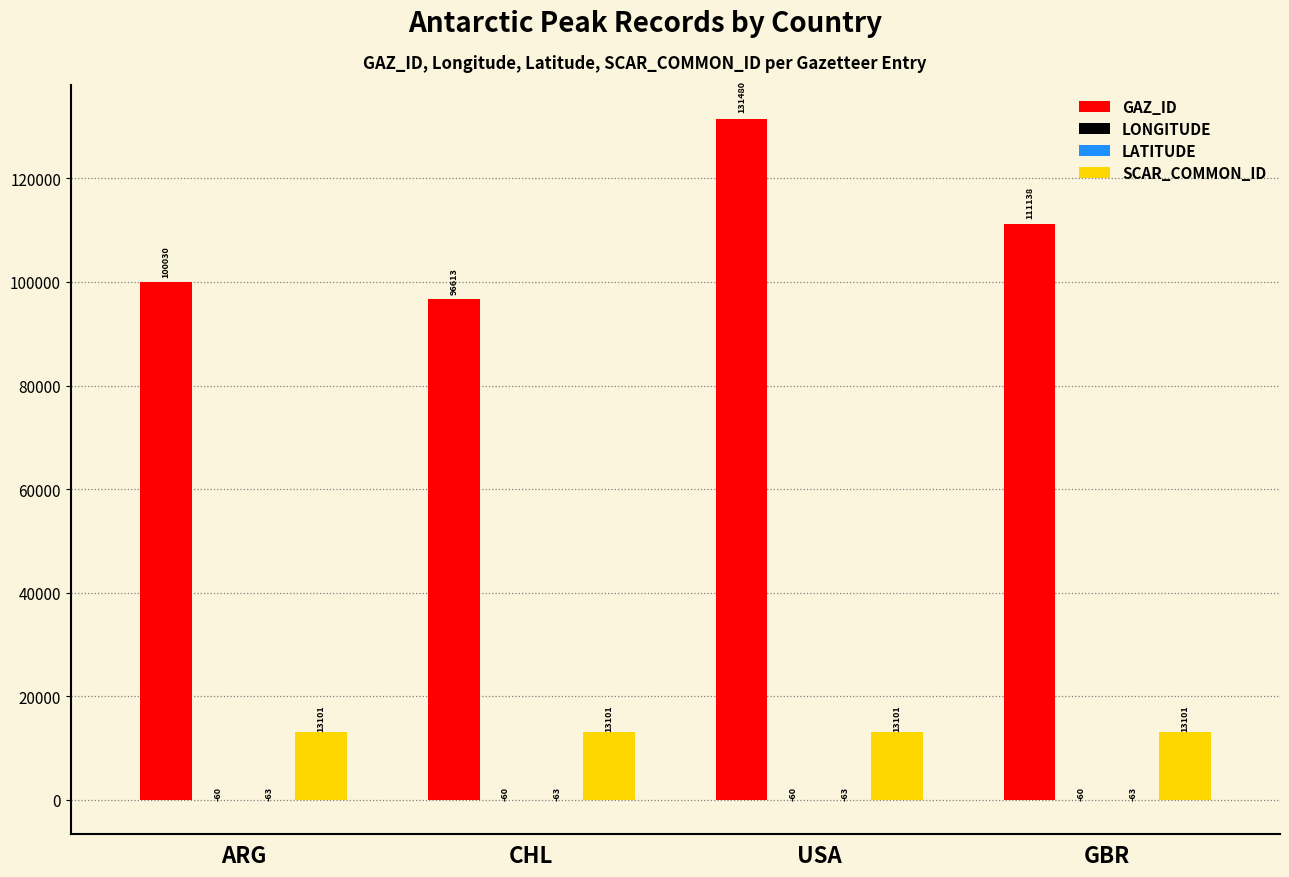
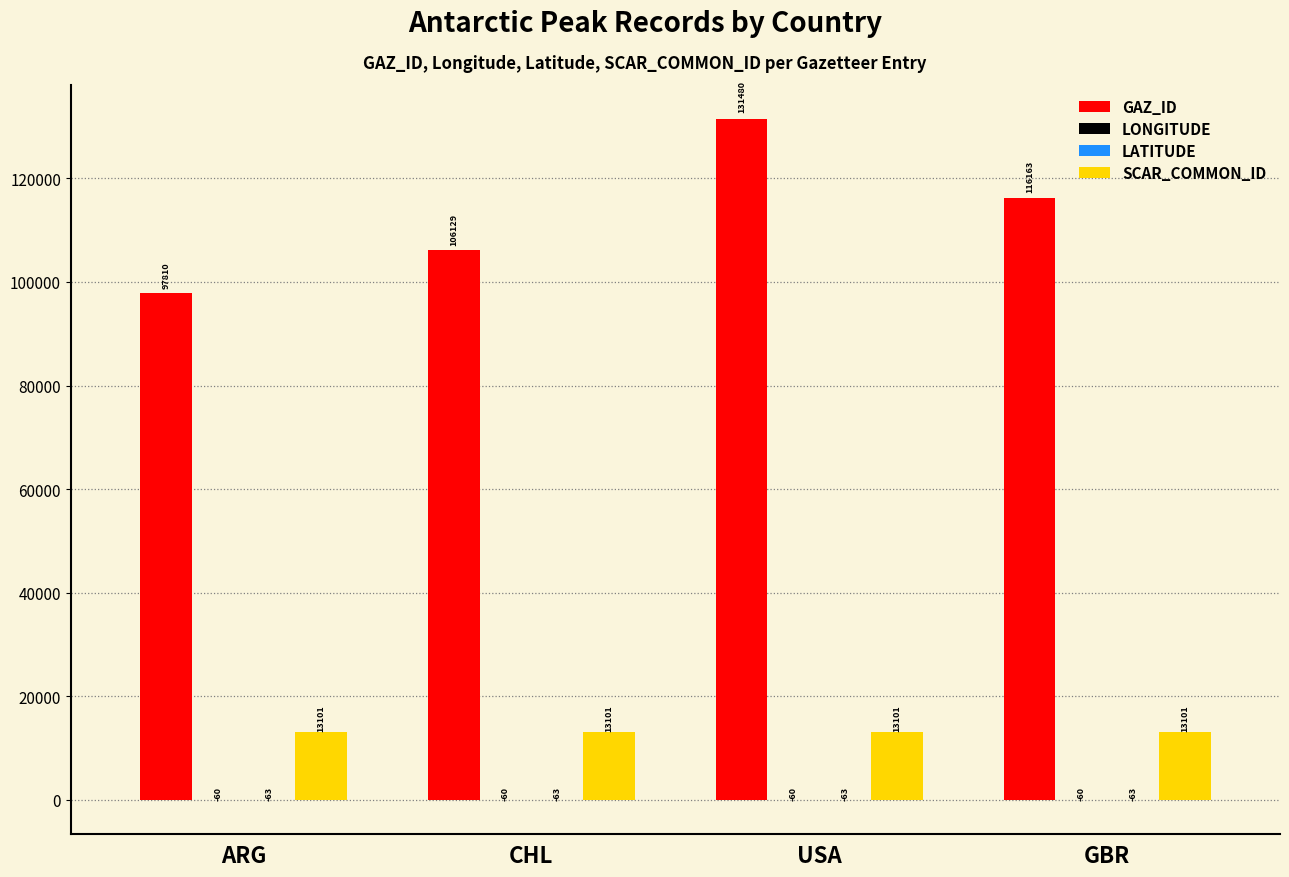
  {
    "GAZ_ID": {
-     "ARG": 100030,
-     "CHL": 96613,
+     "ARG": 97810,
+     "CHL": 106129,
      "USA": 131480,
-     "GBR": 111138
+     "GBR": 116163
    },
    "LONGITUDE": {
      "ARG": -60,
      "CHL": -60,
      "USA": -60,
      "GBR": -60
    },
    "LATITUDE": {
      "ARG": -63,
      "CHL": -63,
      "USA": -63,
      "GBR": -63
    },
    "SCAR_COMMON_ID": {
      "ARG": 13101,
      "CHL": 13101,
      "USA": 13101,
      "GBR": 13101
    }
  }
